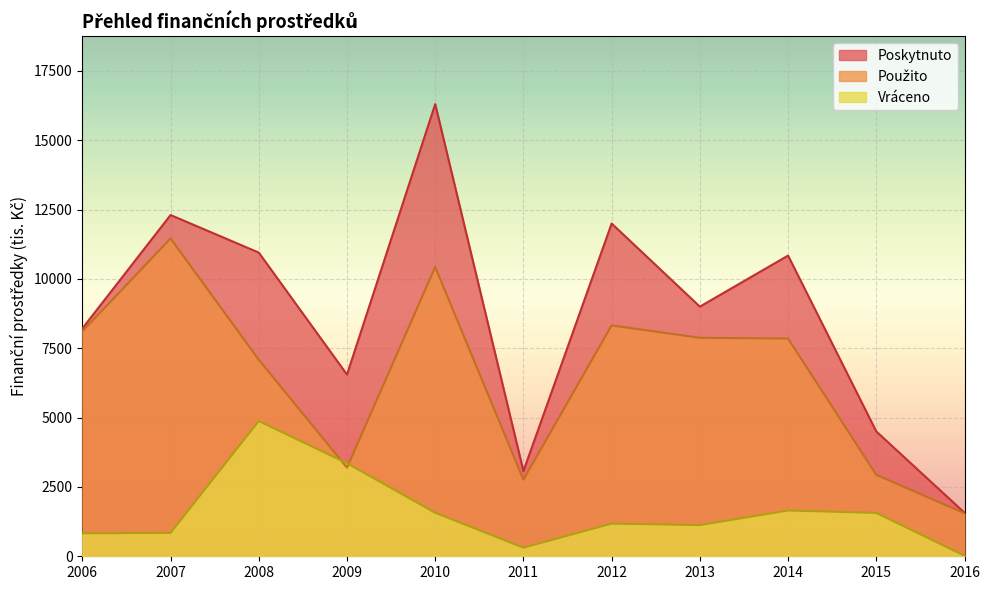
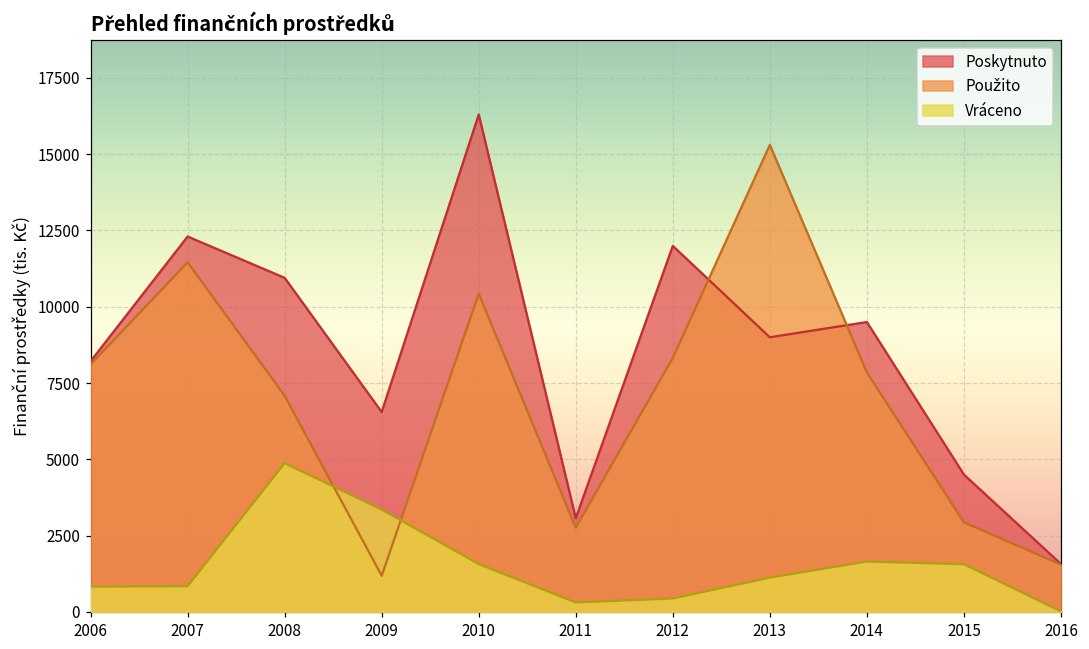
  {
    "Poskytnuto": {
      "2006": 8200,
      "2007": 12300,
      "2008": 10900,
      "2009": 6600,
      "2010": 16300,
      "2011": 3100,
      "2012": 12000,
      "2013": 9000,
-     "2014": 10800,
+     "2014": 9500,
      "2015": 4500
    },
    "Použito": {
      "2006": 8100,
      "2007": 11500,
      "2008": 7100,
-     "2009": 3200,
+     "2009": 1200,
      "2010": 10400,
      "2011": 2800,
      "2012": 8300,
-     "2013": 7900,
+     "2013": 15300,
      "2014": 7900,
      "2015": 2900
    },
    "Vráceno": {
      "2006": 800,
      "2007": 800,
      "2008": 4900,
      "2009": 3400,
      "2010": 1600,
      "2011": 300,
-     "2012": 1200,
+     "2012": 400,
      "2013": 1100,
      "2014": 1600,
      "2015": 1600,
      "2016": 0
    }
  }
